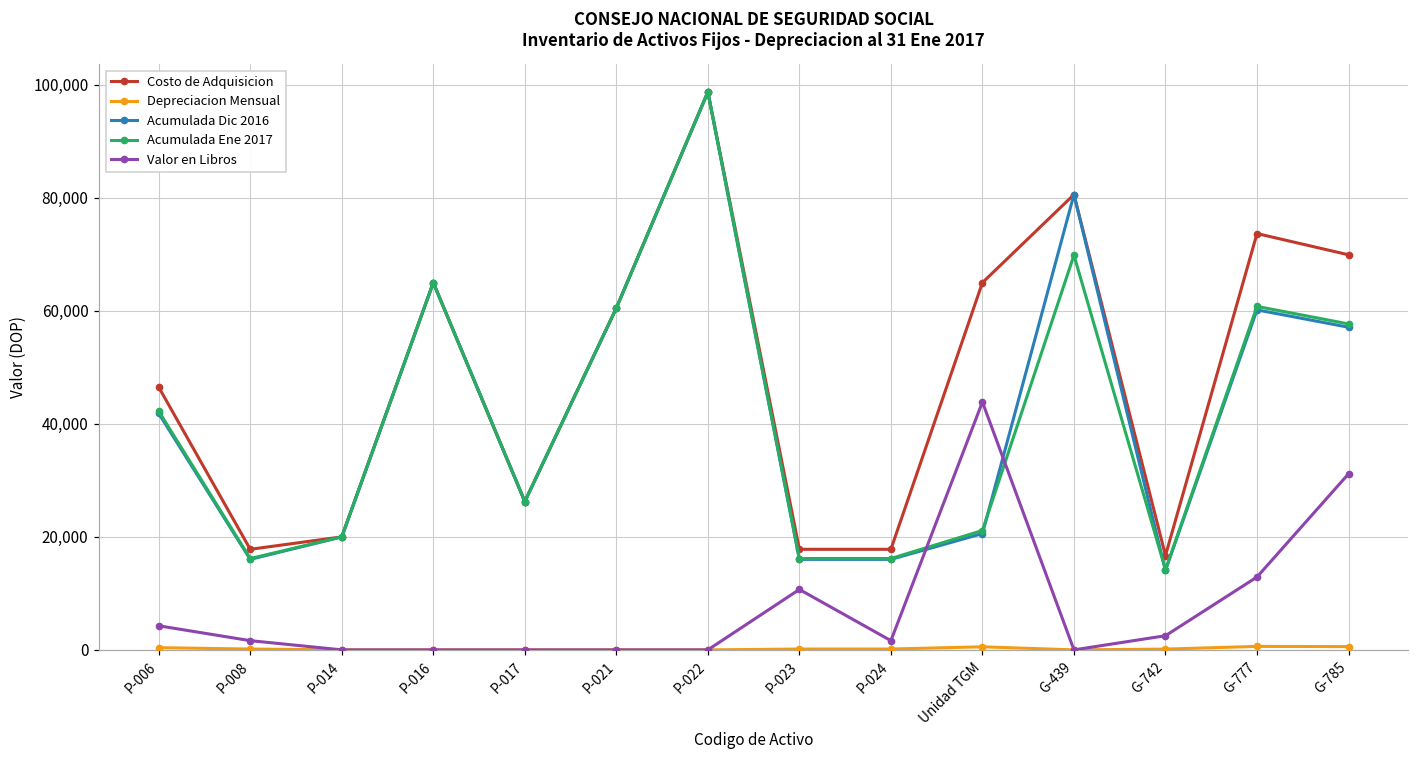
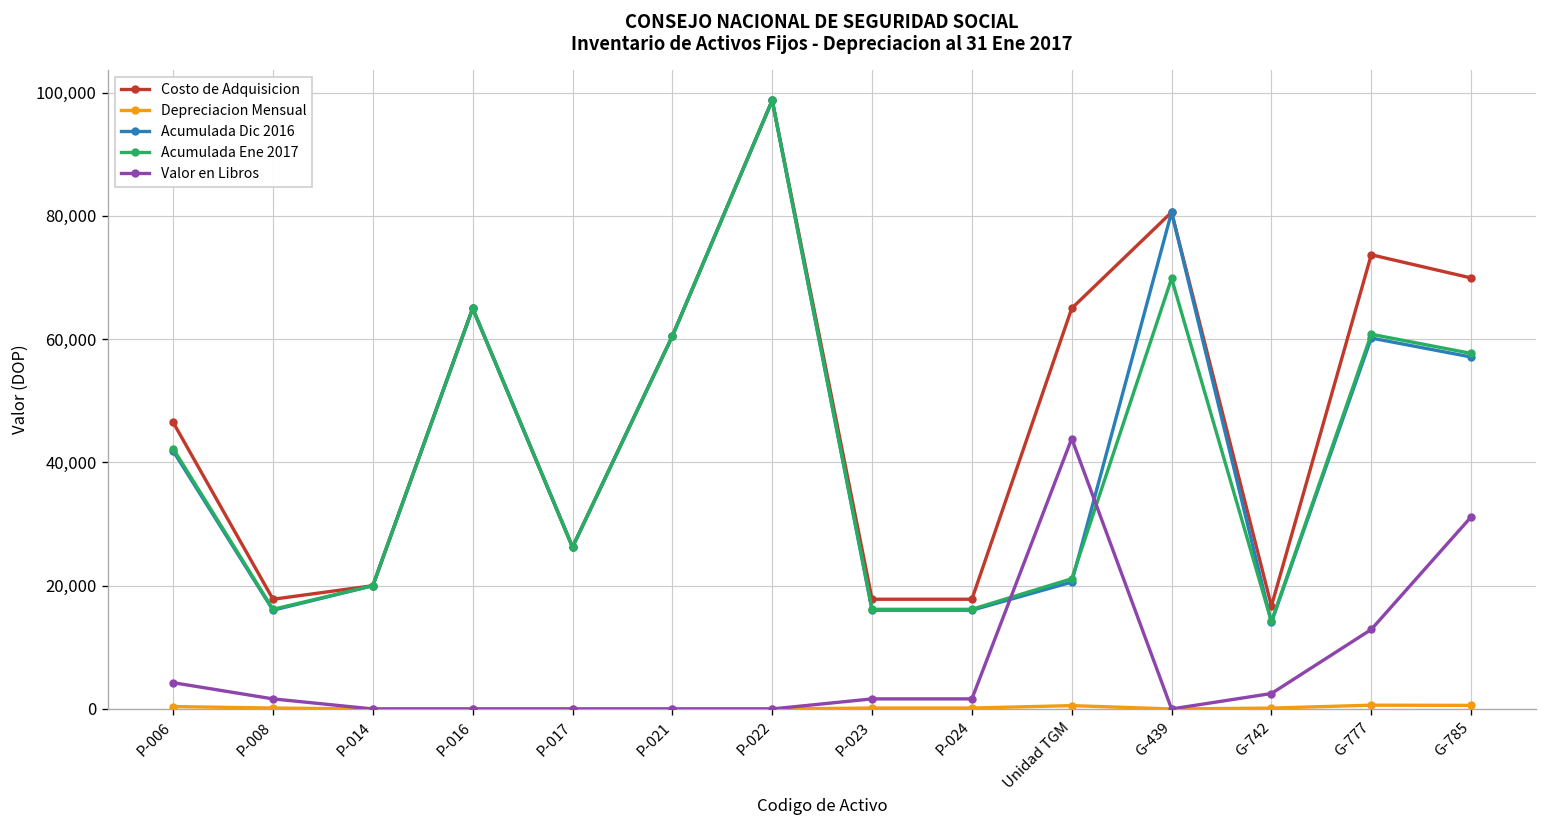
  {
    "Costo de Adquisicion": {
      "P-006": "47,000",
      "P-008": "18,000",
      "P-023": "18,000",
      "P-024": "18,000",
      "Unidad TGM": "65,000",
      "G-742": "17,000",
      "G-777": "74,000",
      "G-785": "70,000"
    },
    "Depreciacion Mensual": {
      "P-006": "0",
      "P-008": "0",
      "P-023": "0",
      "P-024": "0",
      "Unidad TGM": "1,000",
      "G-742": "0",
      "G-777": "1,000",
      "G-785": "1,000"
    },
    "Acumulada Dic 2016": {
      "Unidad TGM": "21,000",
      "G-777": "60,000",
      "G-785": "57,000"
    },
    "Acumulada Ene 2017": {
      "Unidad TGM": "21,000",
      "G-439": "70,000",
      "G-777": "61,000",
      "G-785": "58,000"
    },
    "Valor en Libros": {
      "P-006": "4,000",
      "P-008": "2,000",
-     "P-023": "11,000",
+     "P-023": "2,000",
      "P-024": "2,000",
      "Unidad TGM": "44,000",
      "G-742": "3,000",
      "G-777": "13,000",
      "G-785": "31,000"
    }
  }
